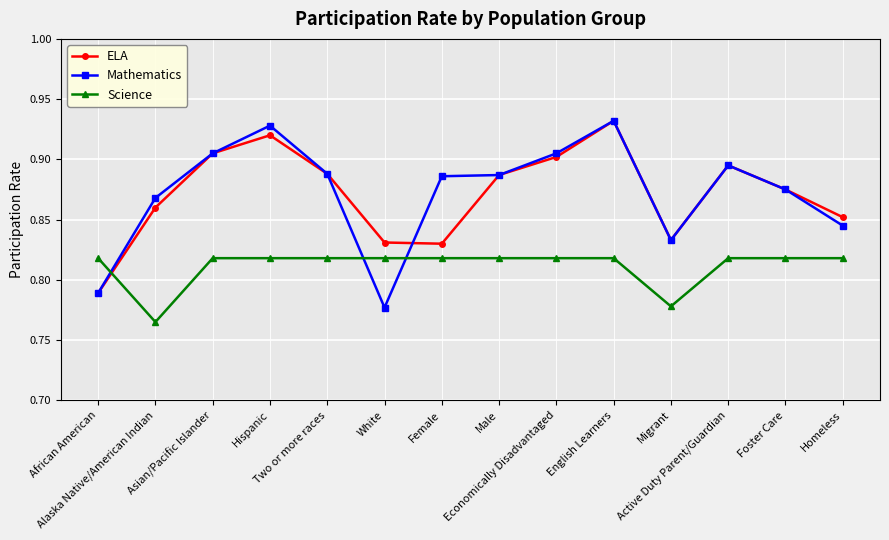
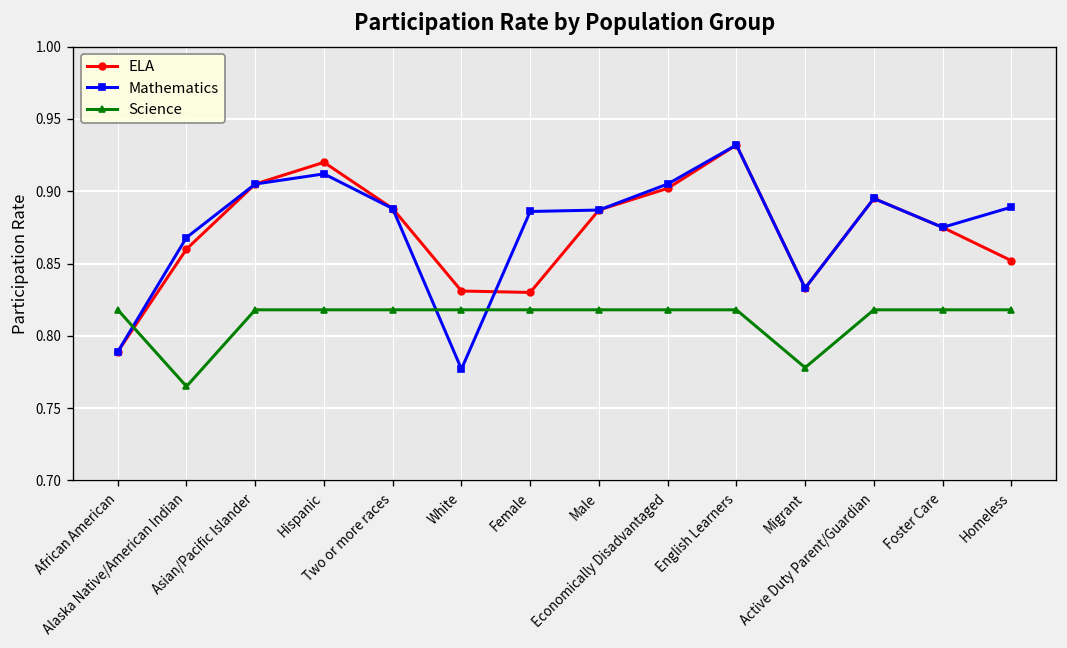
  {
    "ELA": {
      "Alaska Native/American Indian": 0.860,
      "Hispanic": 0.920,
      "White": 0.831,
      "Female": 0.830,
      "Economically Disadvantaged": 0.902,
      "Homeless": 0.852
    },
    "Mathematics": {
      "Alaska Native/American Indian": 0.868,
-     "Hispanic": 0.928,
+     "Hispanic": 0.912,
      "White": 0.777,
      "Female": 0.886,
      "Economically Disadvantaged": 0.905,
-     "Homeless": 0.845
+     "Homeless": 0.889
    },
    "Science": {
      "African American": 0.818,
      "Alaska Native/American Indian": 0.765,
      "Asian/Pacific Islander": 0.818,
      "Hispanic": 0.818,
      "Two or more races": 0.818,
      "White": 0.818,
      "Female": 0.818,
      "Male": 0.818,
      "Economically Disadvantaged": 0.818,
      "English Learners": 0.818,
      "Migrant": 0.778,
      "Active Duty Parent/Guardian": 0.818,
      "Foster Care": 0.818,
      "Homeless": 0.818
    }
  }
